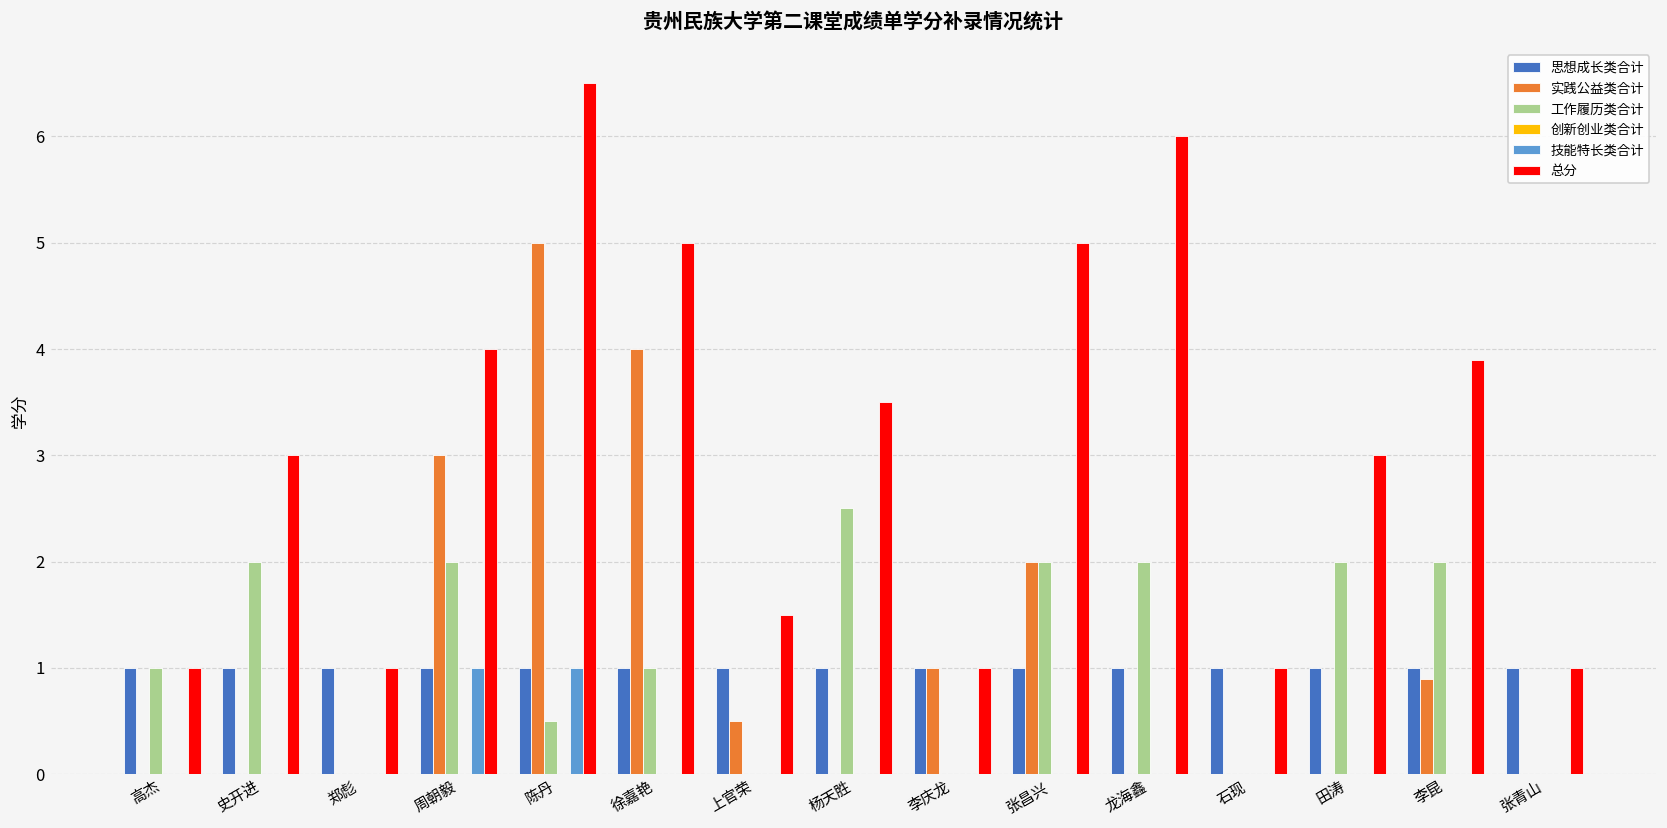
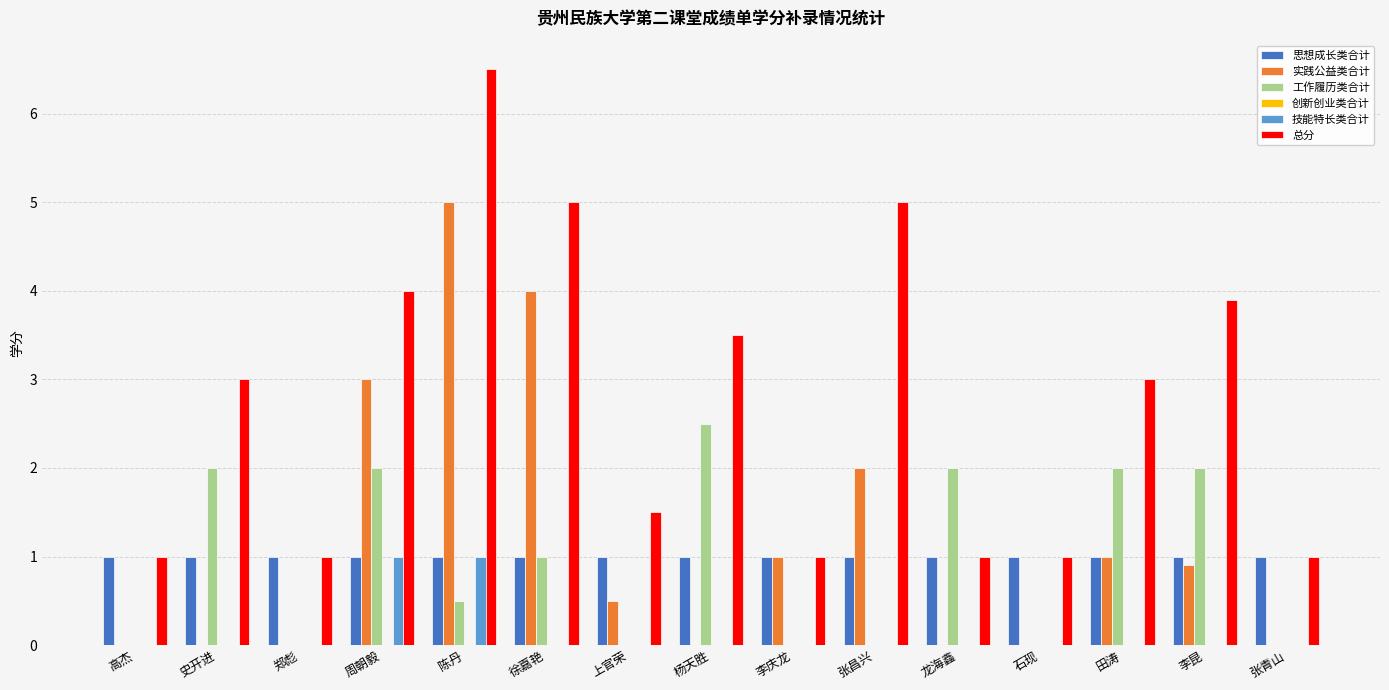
  {
    "实践公益类合计": {
      "高杰": 0,
      "史开进": 0,
      "郑彪": 0,
      "周朝毅": 3,
      "陈丹": 5,
      "徐嘉艳": 4,
      "上官荣": 0.5,
      "杨天胜": 0,
      "李庆龙": 1,
      "张昌兴": 2,
      "龙海鑫": 0,
      "石现": 0,
-     "田涛": 0,
+     "田涛": 1,
      "李昆": 0.9,
      "张青山": 0
    },
    "工作履历类合计": {
-     "高杰": 1,
+     "高杰": 0,
      "史开进": 2,
      "郑彪": 0,
      "周朝毅": 2,
      "陈丹": 0.5,
      "徐嘉艳": 1,
      "上官荣": 0,
      "杨天胜": 2.5,
      "李庆龙": 0,
-     "张昌兴": 2,
+     "张昌兴": 0,
      "龙海鑫": 2,
      "石现": 0,
      "田涛": 2,
      "李昆": 2,
      "张青山": 0
    },
    "创新创业类合计": {
      "高杰": 0,
      "史开进": 0,
      "郑彪": 0,
      "周朝毅": 0,
      "陈丹": 0,
      "徐嘉艳": 0,
      "上官荣": 0,
      "杨天胜": 0,
      "李庆龙": 0,
      "张昌兴": 0,
      "龙海鑫": 0,
      "石现": 0,
      "田涛": 0,
      "李昆": 0,
      "张青山": 0
    },
    "总分": {
      "高杰": 1,
      "史开进": 3,
      "郑彪": 1,
      "周朝毅": 4,
      "陈丹": 6.5,
      "徐嘉艳": 5,
      "上官荣": 1.5,
      "杨天胜": 3.5,
      "李庆龙": 1,
      "张昌兴": 5,
-     "龙海鑫": 6,
+     "龙海鑫": 1,
      "石现": 1,
      "田涛": 3,
      "李昆": 3.9,
      "张青山": 1
    }
  }
